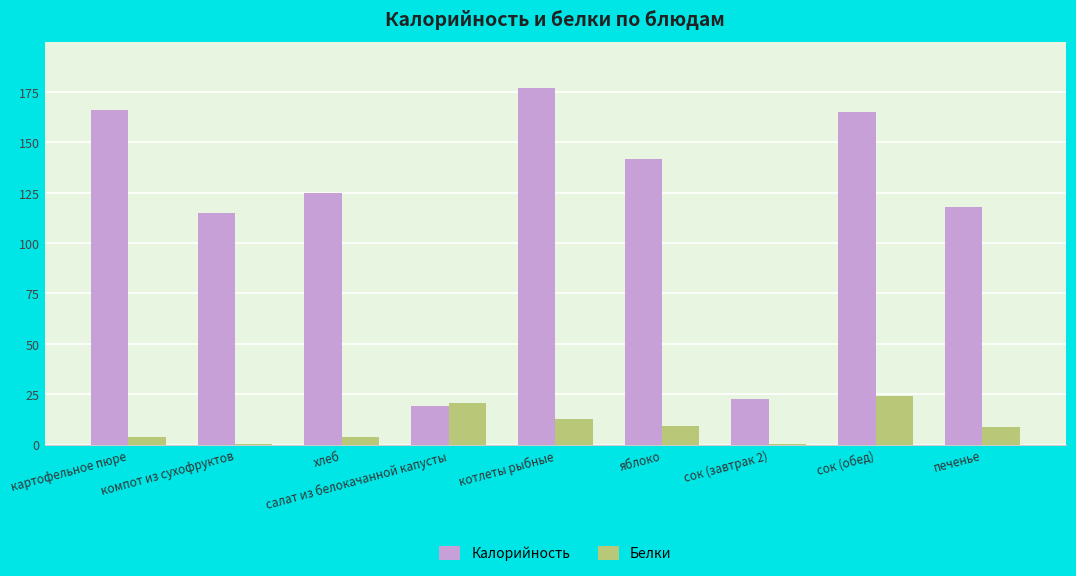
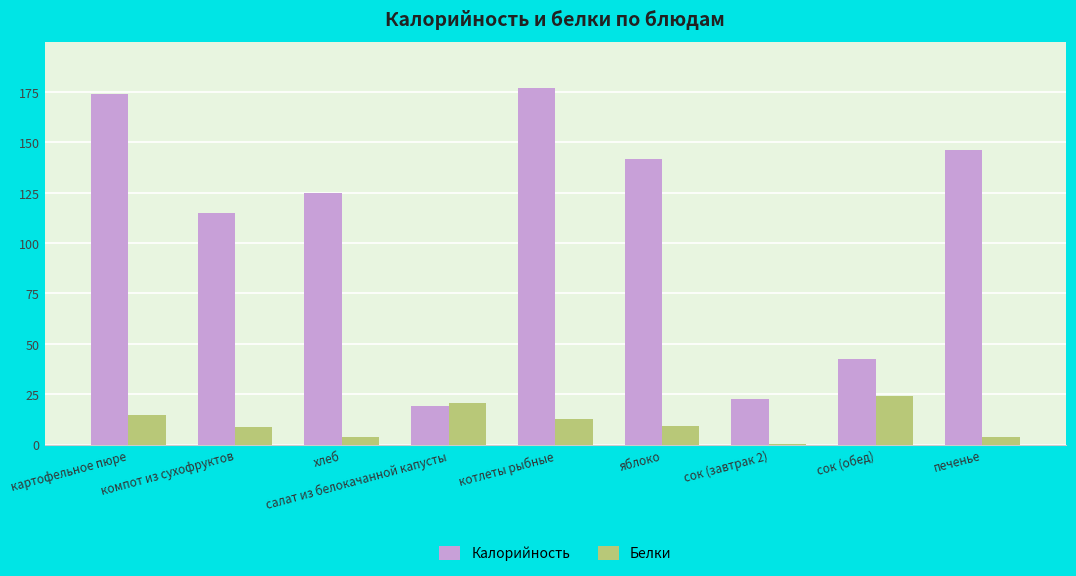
  {
    "Калорийность": {
-     "картофельное пюре": 166,
+     "картофельное пюре": 174,
      "компот из сухофруктов": 115,
      "хлеб": 125,
      "салат из белокачанной капусты": 19,
      "котлеты рыбные": 177,
      "яблоко": 142,
      "сок (завтрак 2)": 23,
-     "сок (обед)": 165,
-     "печенье": 118
+     "сок (обед)": 42,
+     "печенье": 146
    },
    "Белки": {
-     "картофельное пюре": 4,
-     "компот из сухофруктов": 1,
+     "картофельное пюре": 15,
+     "компот из сухофруктов": 9,
      "хлеб": 4,
      "салат из белокачанной капусты": 21,
      "котлеты рыбные": 13,
      "яблоко": 9,
      "сок (обед)": 24,
-     "печенье": 9
+     "печенье": 4
    }
  }
